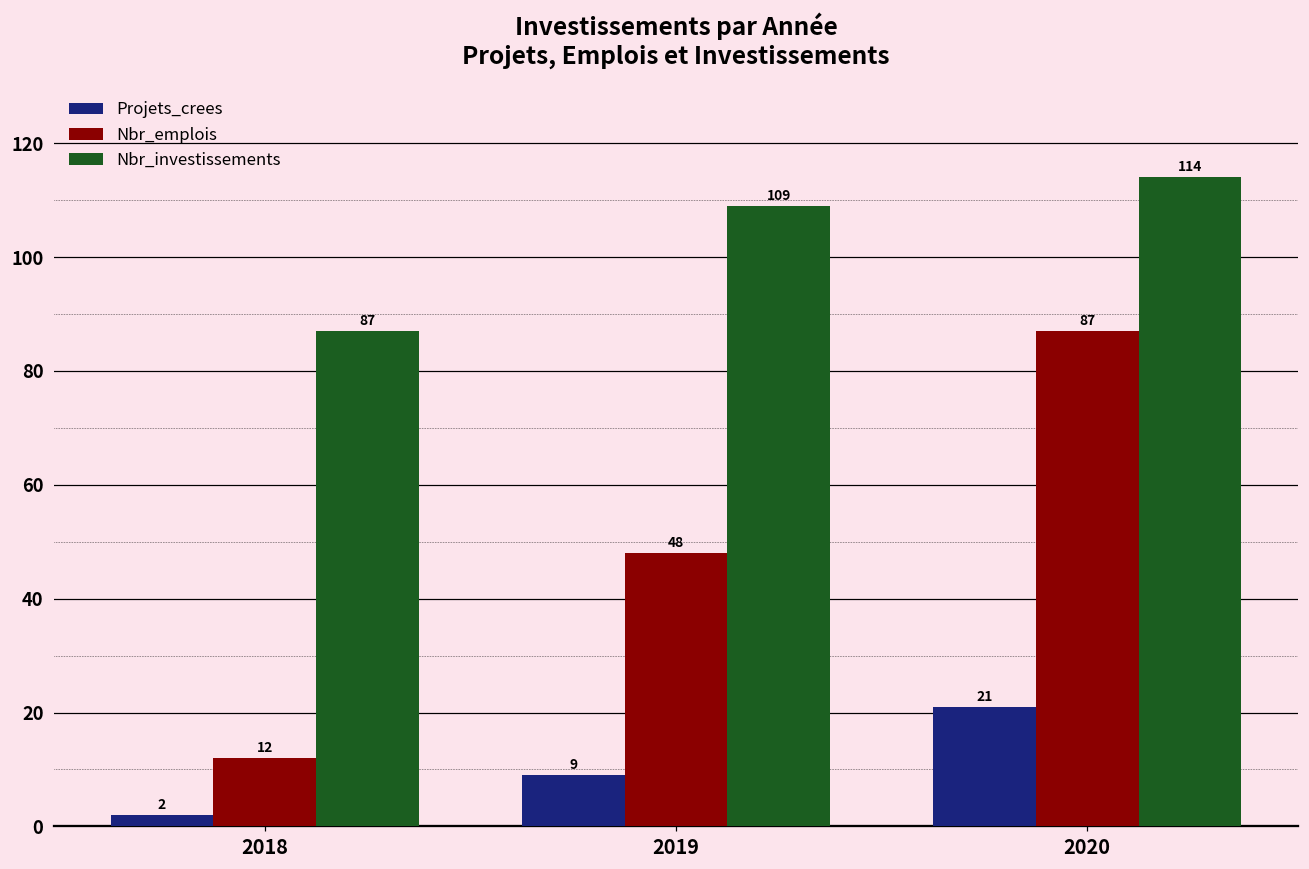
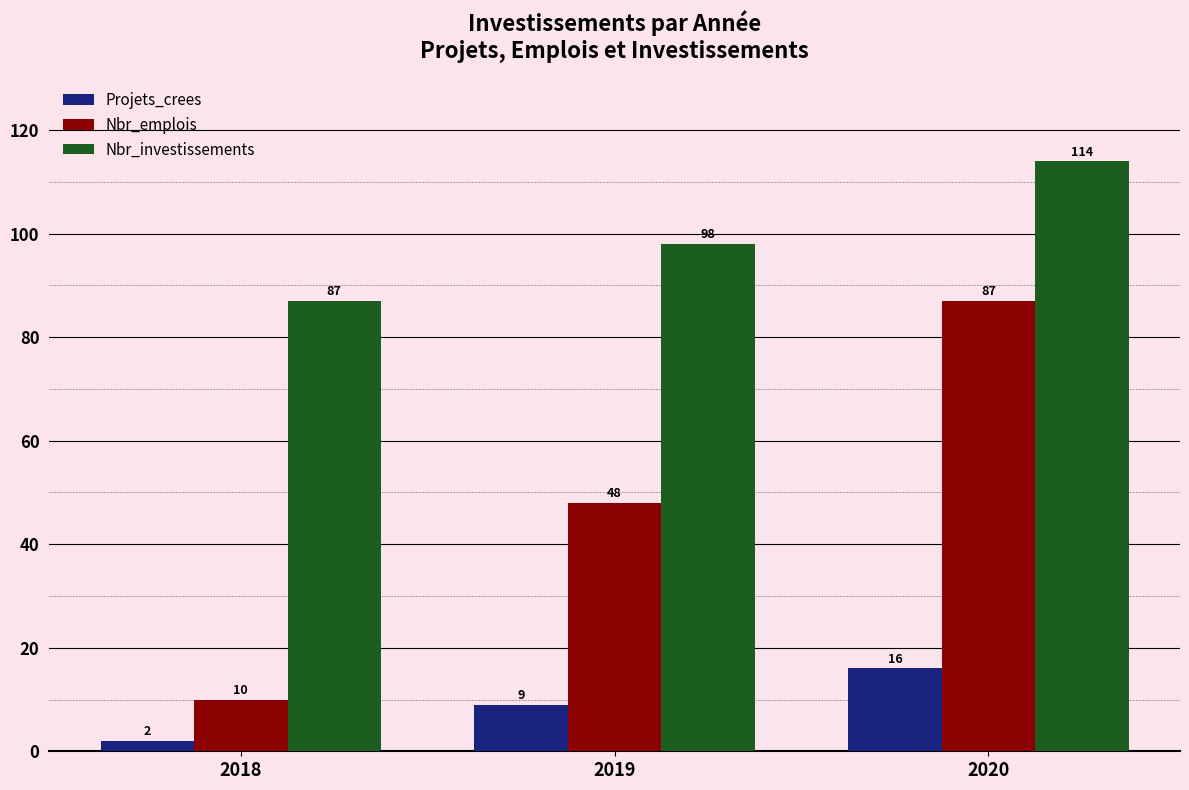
  {
    "Projets_crees": {
      "2018": 2,
      "2019": 9,
-     "2020": 21
+     "2020": 16
    },
    "Nbr_emplois": {
-     "2018": 12,
+     "2018": 10,
      "2019": 48,
      "2020": 87
    },
    "Nbr_investissements": {
      "2018": 87,
-     "2019": 109,
+     "2019": 98,
      "2020": 114
    }
  }
